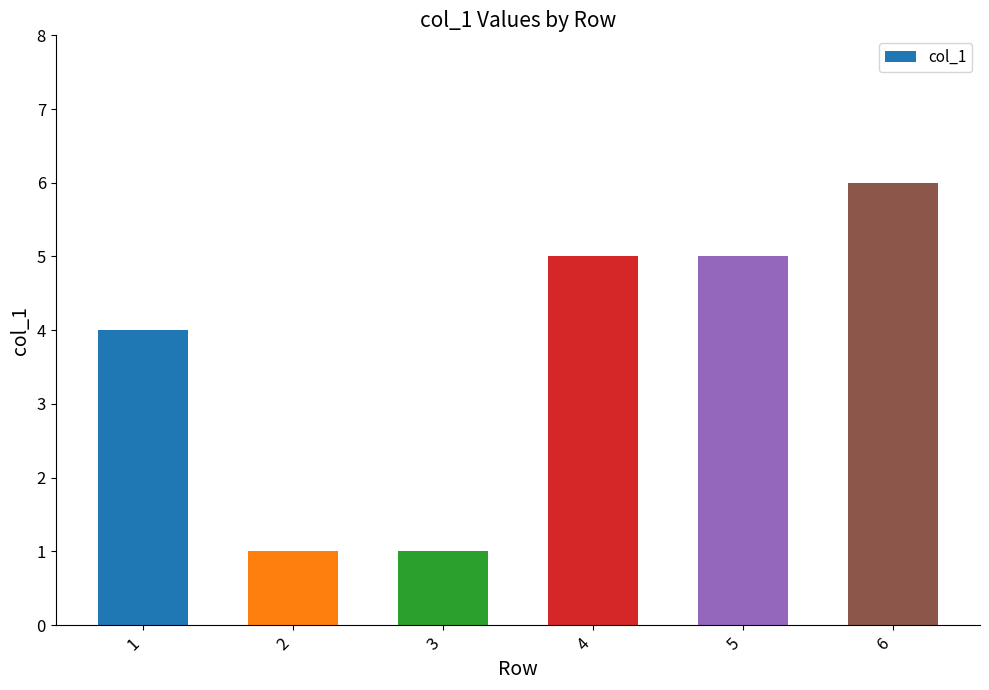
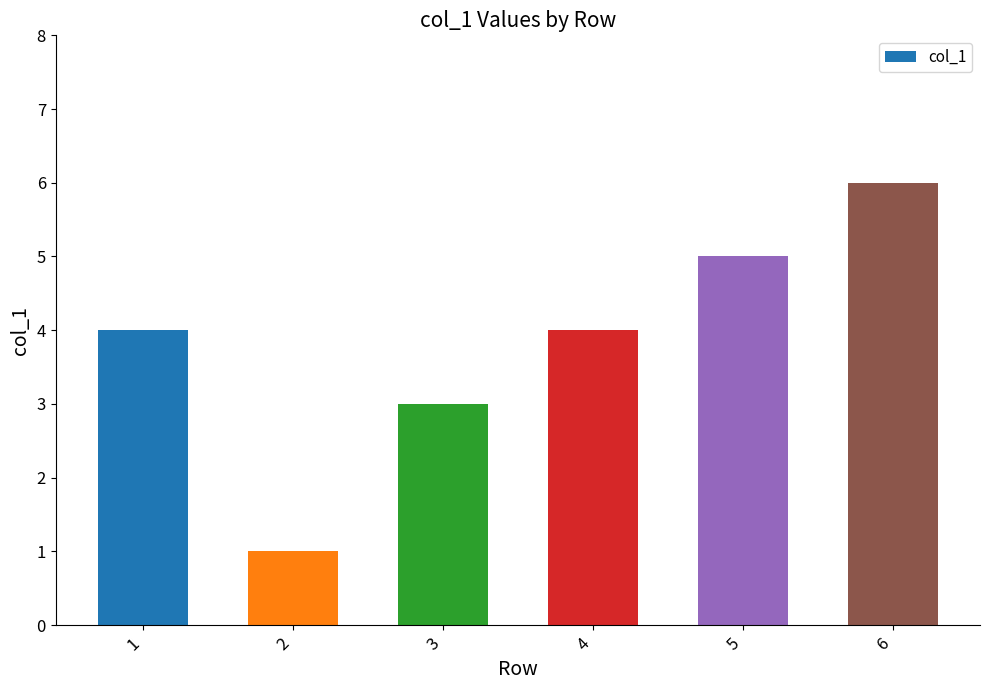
  {
    "1": 4,
    "2": 1,
-   "3": 1,
-   "4": 5,
+   "3": 3,
+   "4": 4,
    "5": 5,
    "6": 6
  }
